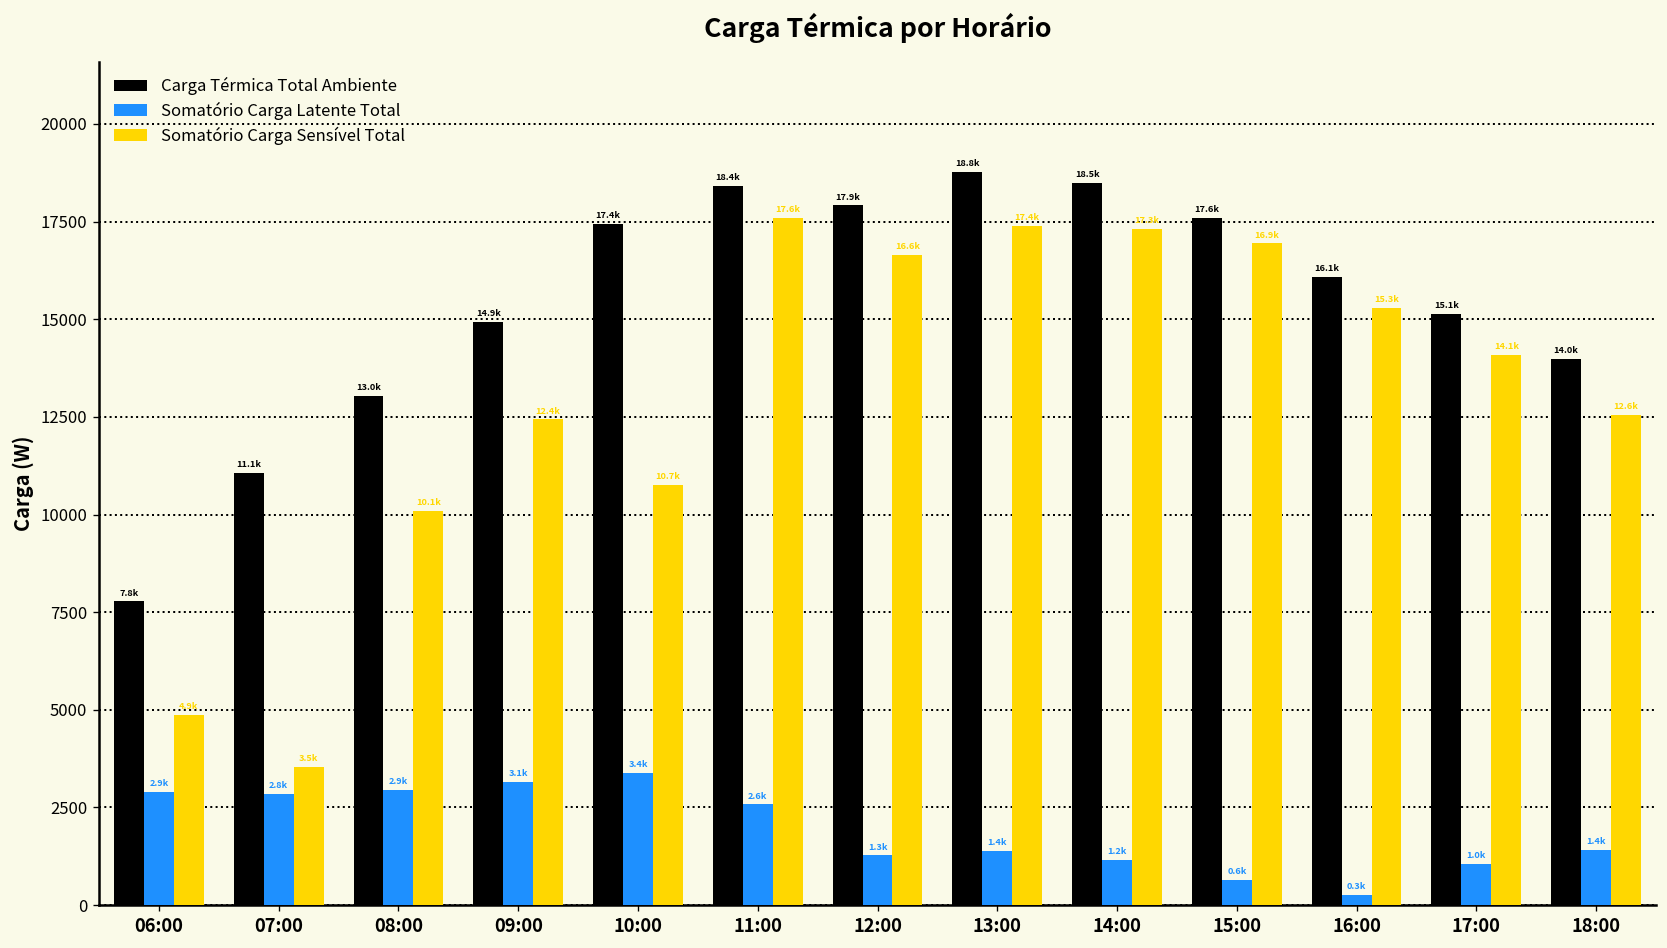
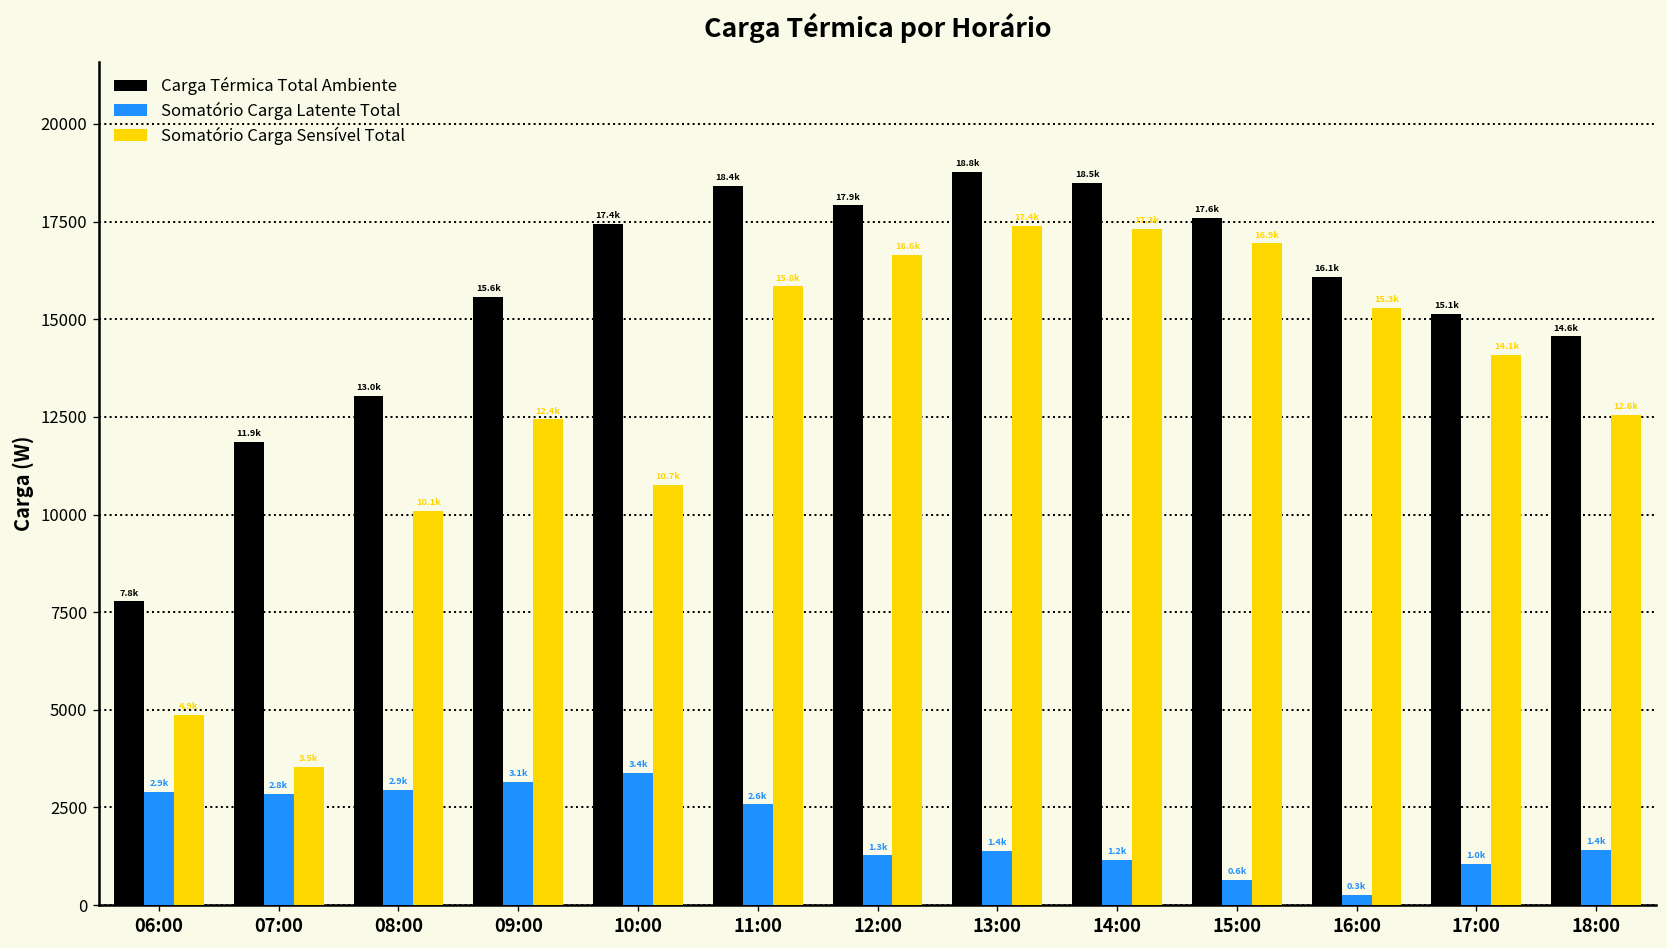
  {
    "Carga Térmica Total Ambiente": {
      "06:00": "7.8k",
-     "07:00": "11.1k",
+     "07:00": "11.9k",
      "08:00": "13.0k",
-     "09:00": "14.9k",
+     "09:00": "15.6k",
      "10:00": "17.4k",
      "11:00": "18.4k",
      "12:00": "17.9k",
      "13:00": "18.8k",
      "14:00": "18.5k",
      "15:00": "17.6k",
      "16:00": "16.1k",
      "17:00": "15.1k",
-     "18:00": "14.0k"
+     "18:00": "14.6k"
    },
    "Somatório Carga Latente Total": {
      "06:00": "2.9k",
      "07:00": "2.8k",
      "08:00": "2.9k",
      "09:00": "3.1k",
      "10:00": "3.4k",
      "11:00": "2.6k",
      "12:00": "1.3k",
      "13:00": "1.4k",
      "14:00": "1.2k",
      "15:00": "0.6k",
      "16:00": "0.3k",
      "17:00": "1.0k",
      "18:00": "1.4k"
    },
    "Somatório Carga Sensível Total": {
      "06:00": "4.9k",
      "07:00": "3.5k",
      "08:00": "10.1k",
      "09:00": "12.4k",
      "10:00": "10.7k",
-     "11:00": "17.6k",
+     "11:00": "15.8k",
      "12:00": "16.6k",
      "13:00": "17.4k",
      "14:00": "17.3k",
      "15:00": "16.9k",
      "16:00": "15.3k",
      "17:00": "14.1k",
      "18:00": "12.6k"
    }
  }
